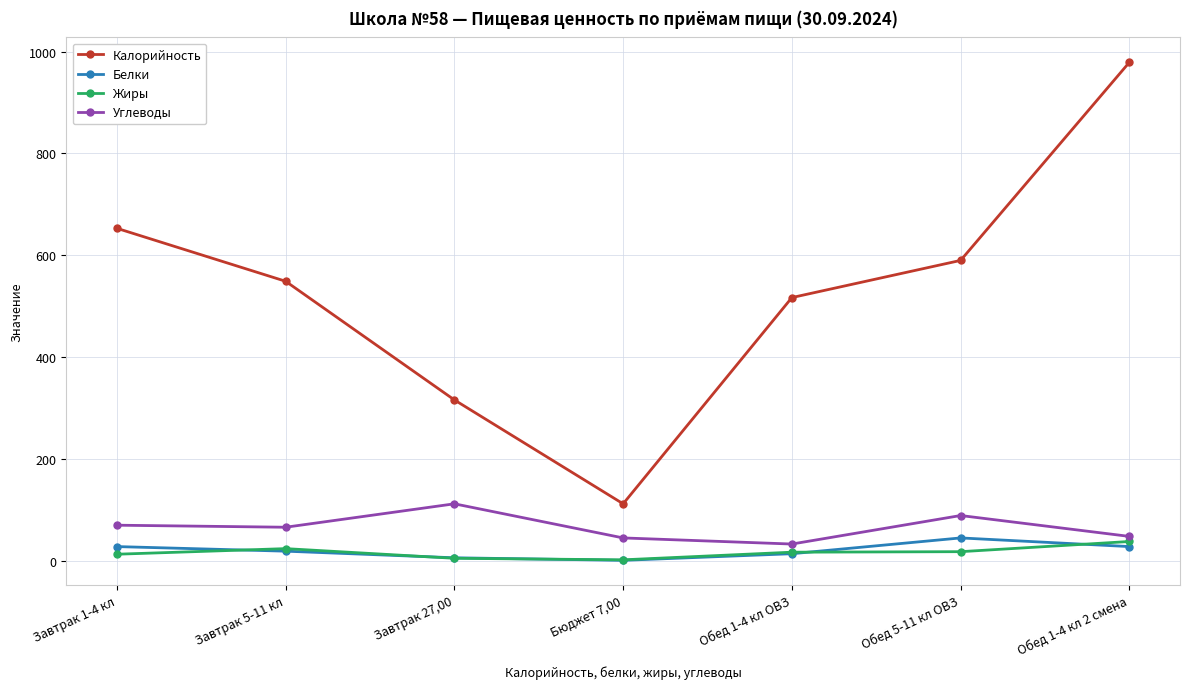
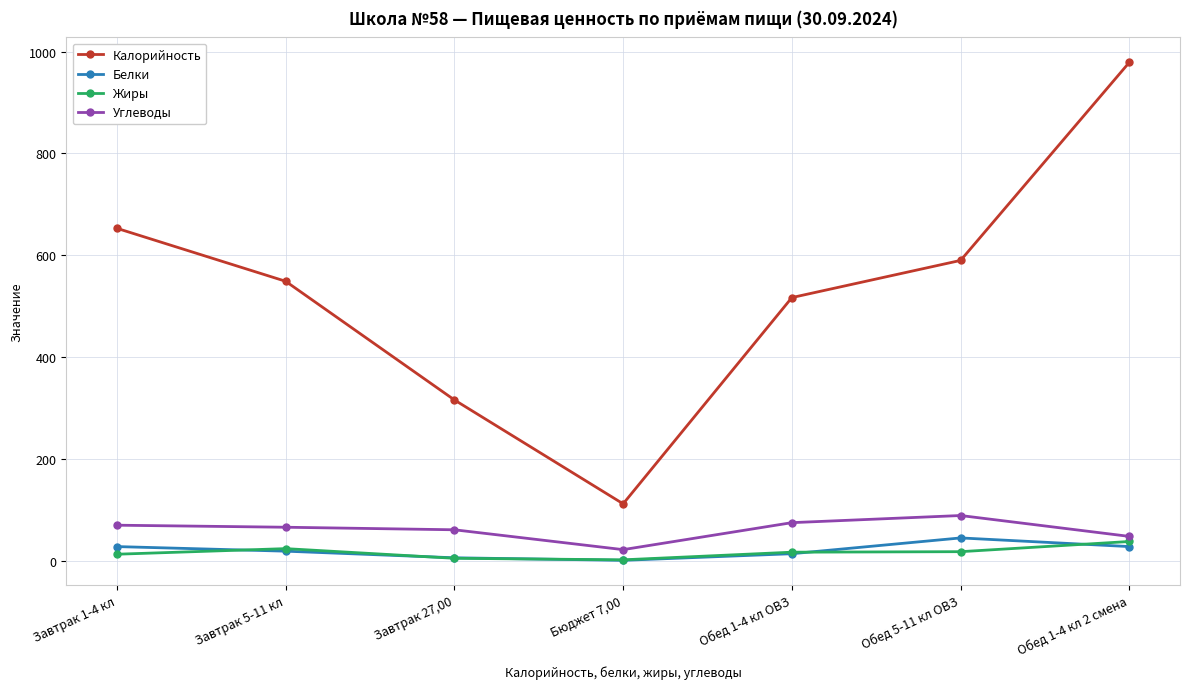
  {
    "Калорийность": {
      "Завтрак 1-4 кл": 650,
      "Завтрак 5-11 кл": 550,
      "Завтрак 27,00": 320,
      "Бюджет 7,00": 110,
      "Обед 1-4 кл ОВЗ": 520,
      "Обед 5-11 кл ОВЗ": 590,
      "Обед 1-4 кл 2 смена": 980
    },
    "Белки": {
      "Завтрак 1-4 кл": 30,
      "Завтрак 5-11 кл": 20,
      "Обед 5-11 кл ОВЗ": 50,
      "Обед 1-4 кл 2 смена": 30
    },
    "Жиры": {
      "Завтрак 1-4 кл": 10,
      "Завтрак 5-11 кл": 20,
      "Обед 5-11 кл ОВЗ": 20,
      "Обед 1-4 кл 2 смена": 40
    },
    "Углеводы": {
      "Завтрак 1-4 кл": 70,
      "Завтрак 5-11 кл": 70,
-     "Завтрак 27,00": 110,
-     "Бюджет 7,00": 50,
-     "Обед 1-4 кл ОВЗ": 30,
+     "Завтрак 27,00": 60,
+     "Бюджет 7,00": 20,
+     "Обед 1-4 кл ОВЗ": 80,
      "Обед 5-11 кл ОВЗ": 90,
      "Обед 1-4 кл 2 смена": 50
    }
  }
